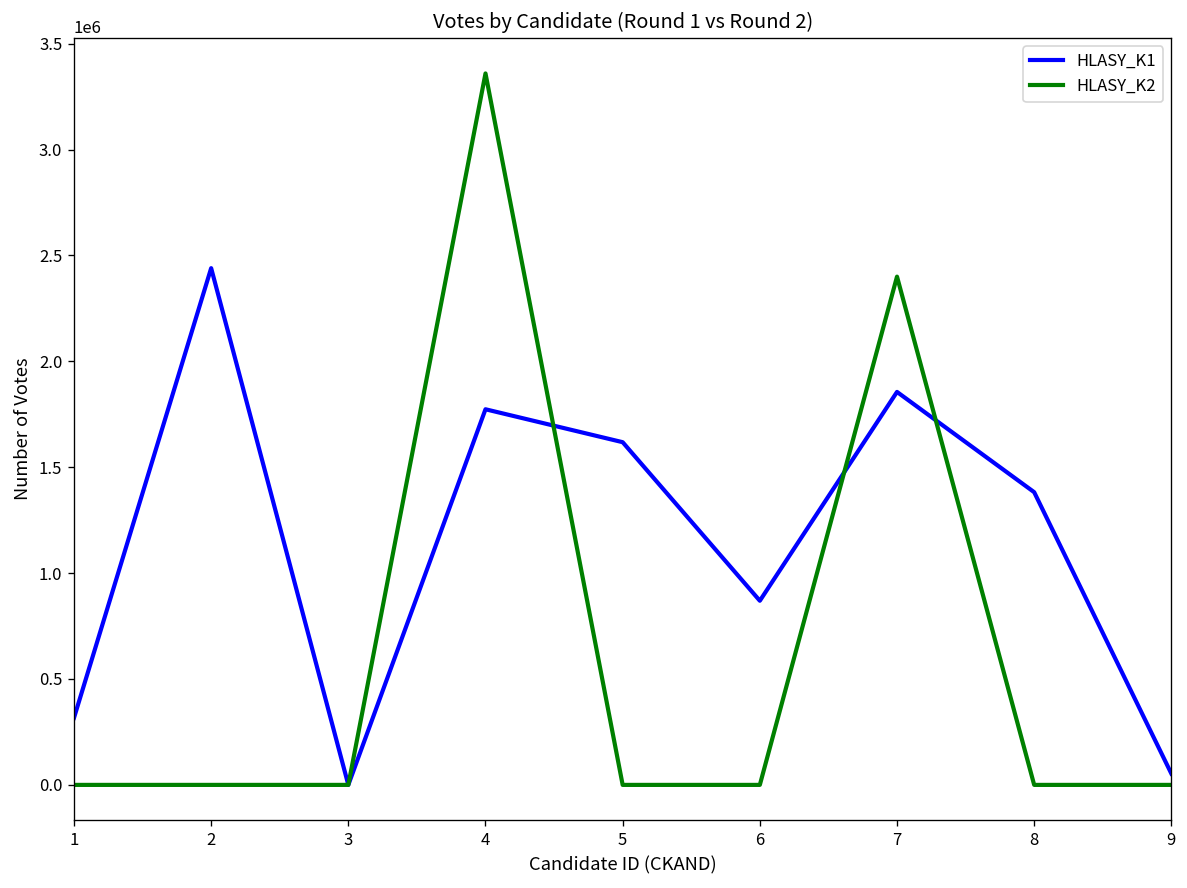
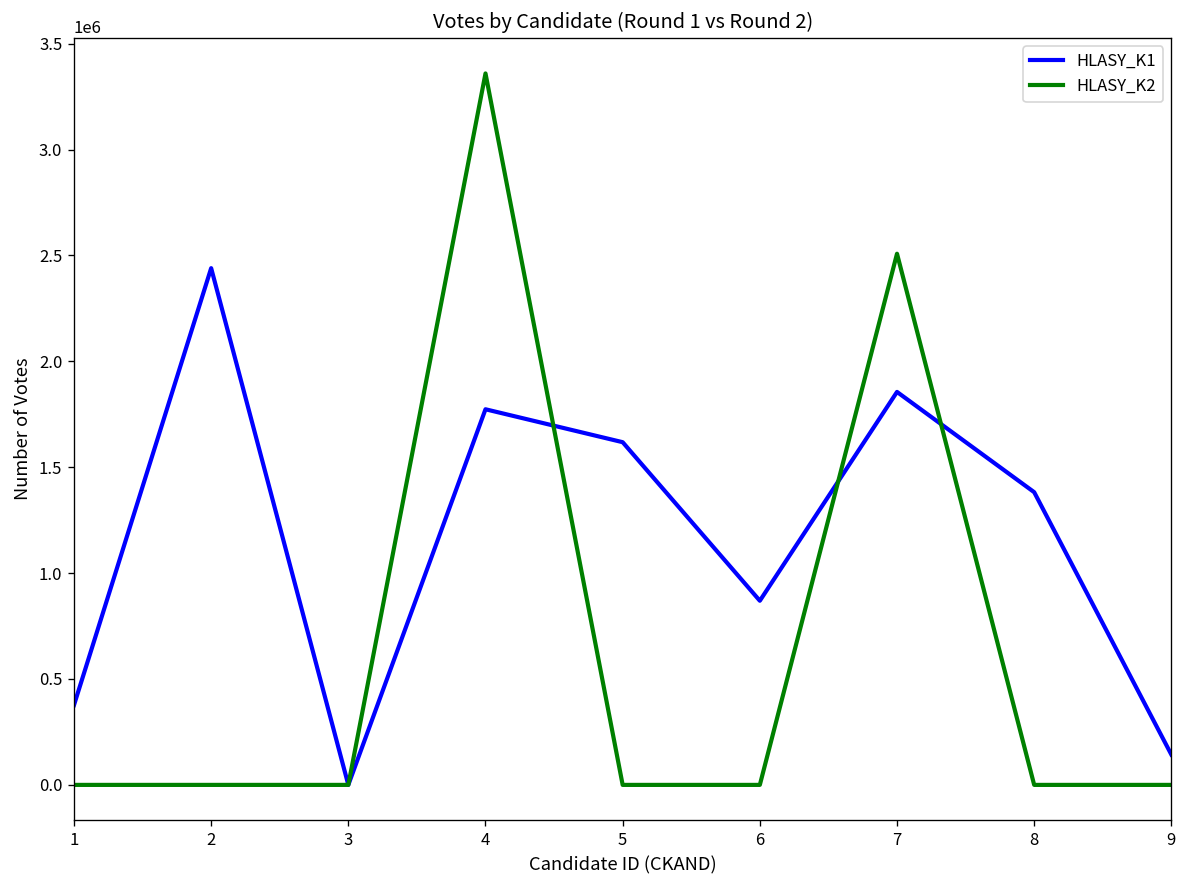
  {
    "HLASY_K1": {
-     "1": 320000,
+     "1": 380000,
      "2": 2440000,
      "4": 1770000,
      "5": 1620000,
      "6": 870000,
      "7": 1860000,
      "8": 1380000,
-     "9": 50000
+     "9": 140000
    },
    "HLASY_K2": {
      "1": 0,
      "2": 0,
      "4": 3360000,
      "5": 0,
      "6": 0,
-     "7": 2400000,
+     "7": 2510000,
      "8": 0,
      "9": 0
    }
  }
